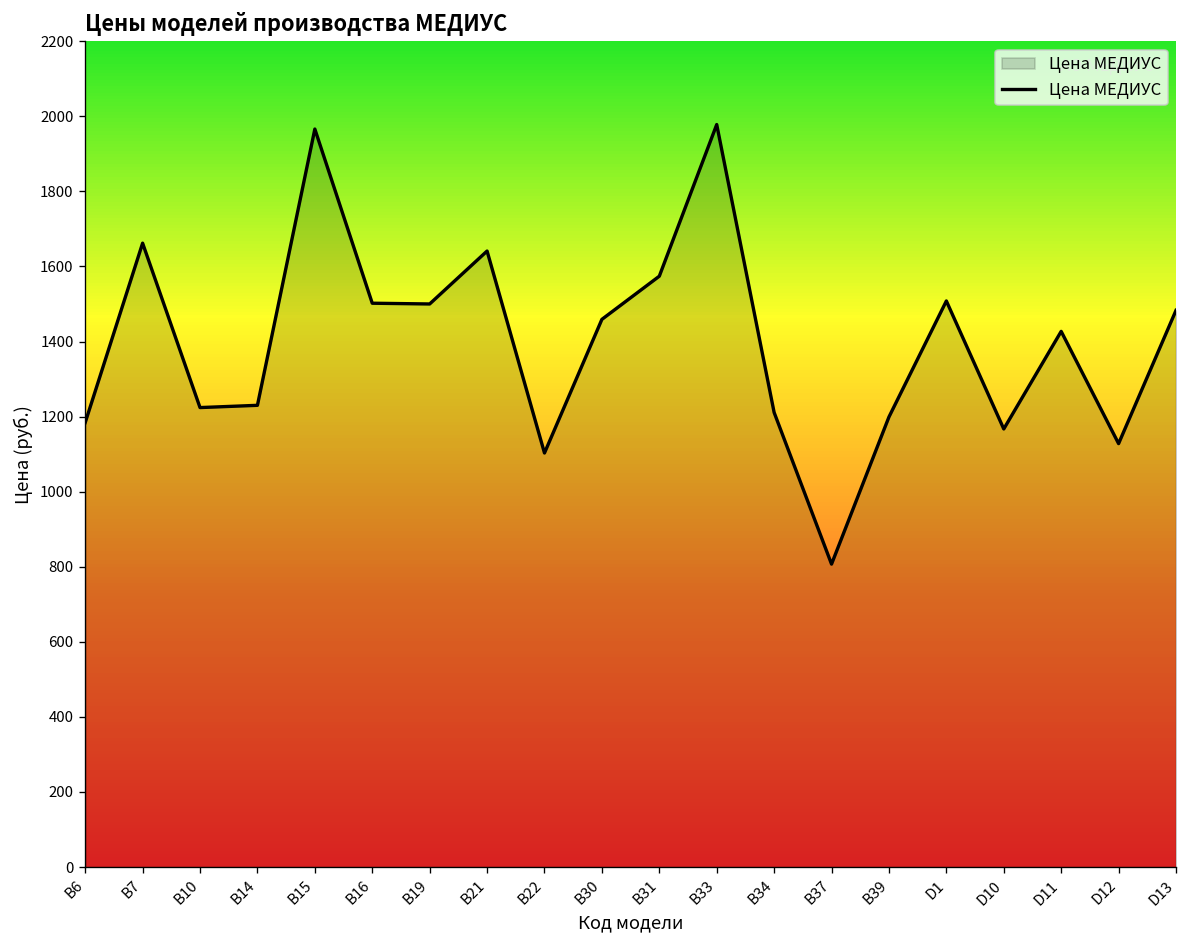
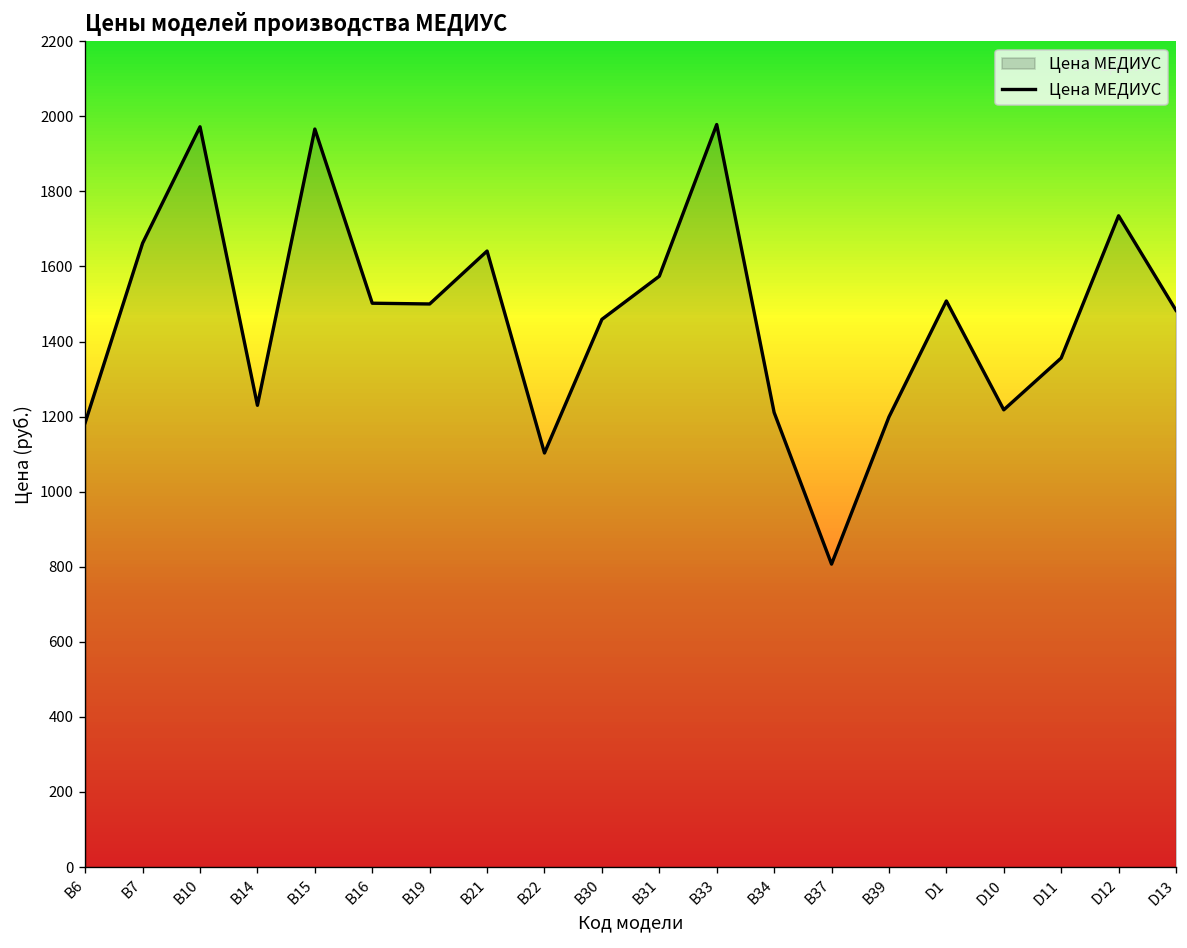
  {
    "В6": 1180,
    "В7": 1660,
-   "В10": 1220,
+   "В10": 1970,
    "В14": 1230,
    "В15": 1970,
    "В16": 1500,
    "В19": 1500,
    "В21": 1640,
    "В22": 1100,
    "В30": 1460,
    "В31": 1570,
    "В33": 1980,
    "В34": 1210,
    "B37": 810,
    "B39": 1200,
    "D1": 1510,
-   "D10": 1170,
-   "D11": 1430,
-   "D12": 1130,
+   "D10": 1220,
+   "D11": 1360,
+   "D12": 1740,
    "D13": 1480
  }
